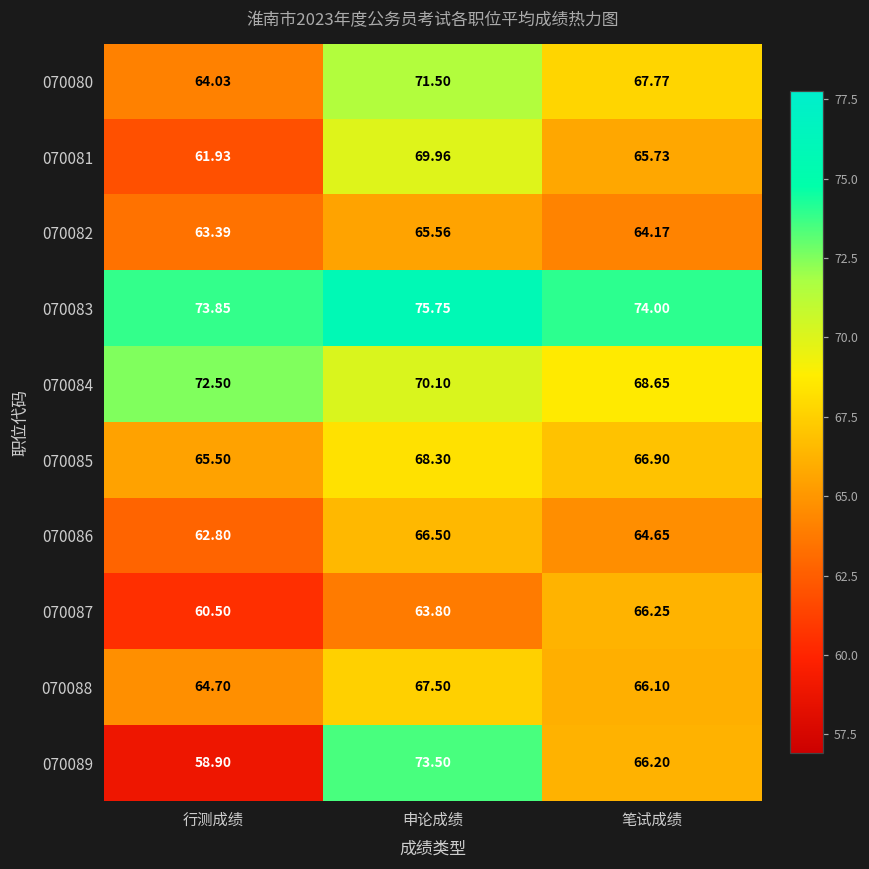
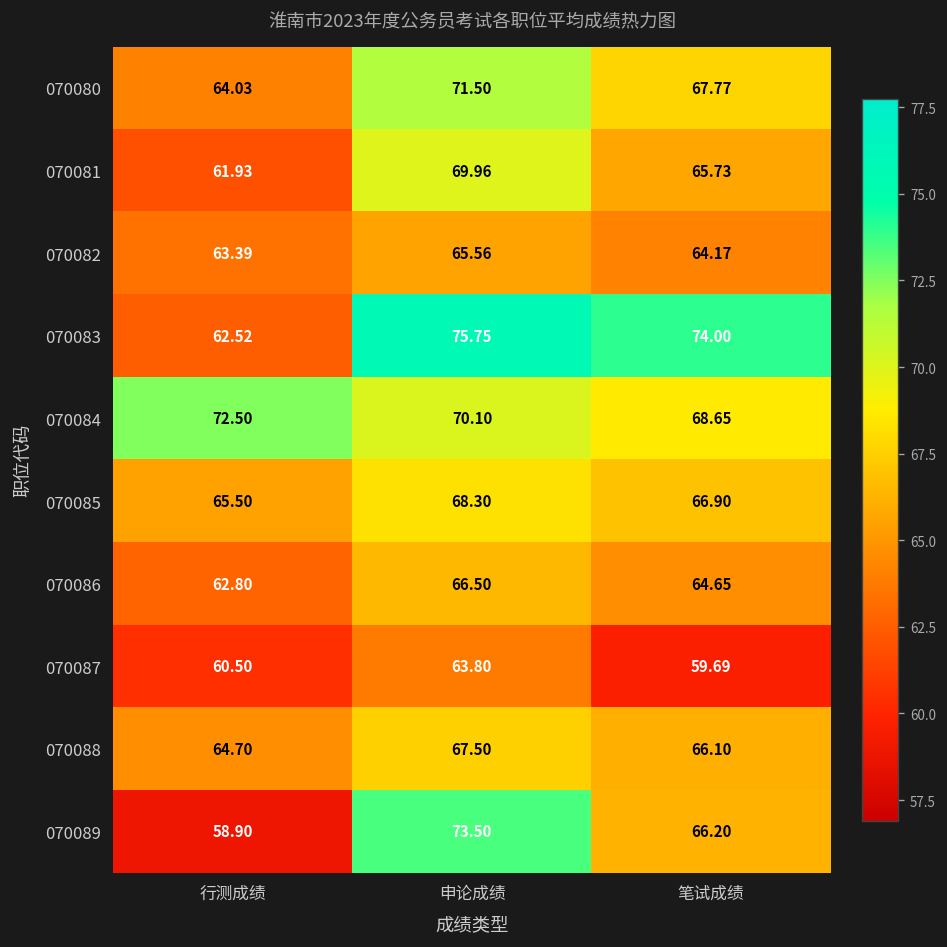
  {
    "070080": {
      "行测成绩": 64.03,
      "申论成绩": 71.50,
      "笔试成绩": 67.77
    },
    "070081": {
      "行测成绩": 61.93,
      "申论成绩": 69.96,
      "笔试成绩": 65.73
    },
    "070082": {
      "行测成绩": 63.39,
      "申论成绩": 65.56,
      "笔试成绩": 64.17
    },
    "070083": {
-     "行测成绩": 73.85,
+     "行测成绩": 62.52,
      "申论成绩": 75.75,
      "笔试成绩": 74.00
    },
    "070084": {
      "行测成绩": 72.50,
      "申论成绩": 70.10,
      "笔试成绩": 68.65
    },
    "070085": {
      "行测成绩": 65.50,
      "申论成绩": 68.30,
      "笔试成绩": 66.90
    },
    "070086": {
      "行测成绩": 62.80,
      "申论成绩": 66.50,
      "笔试成绩": 64.65
    },
    "070087": {
      "行测成绩": 60.50,
      "申论成绩": 63.80,
-     "笔试成绩": 66.25
+     "笔试成绩": 59.69
    },
    "070088": {
      "行测成绩": 64.70,
      "申论成绩": 67.50,
      "笔试成绩": 66.10
    },
    "070089": {
      "行测成绩": 58.90,
      "申论成绩": 73.50,
      "笔试成绩": 66.20
    }
  }
